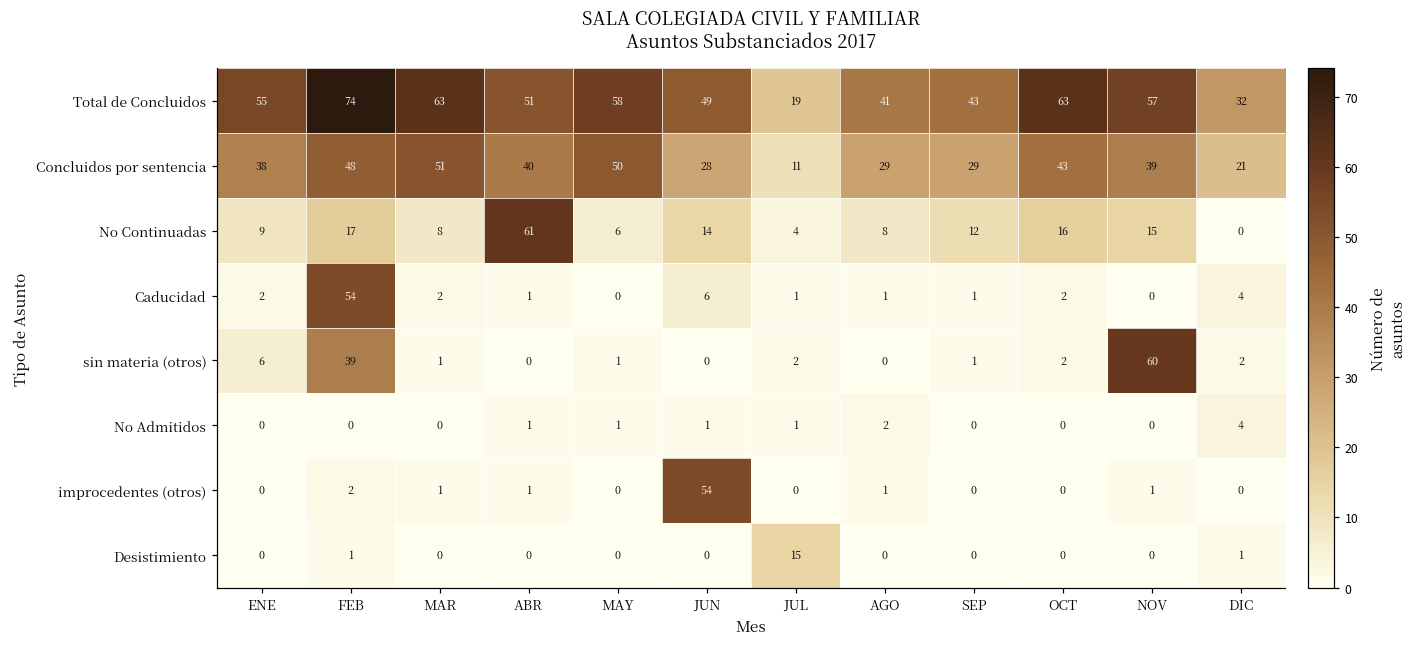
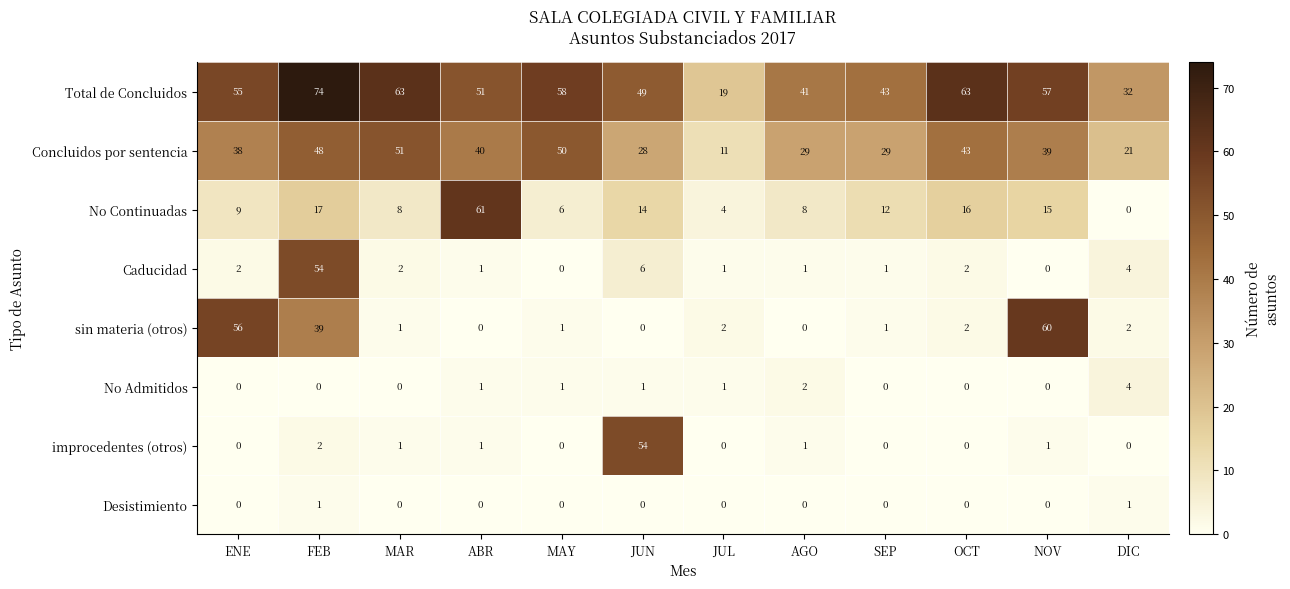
  {
    "Total de Concluidos": {
      "ENE": 55,
      "FEB": 74,
      "MAR": 63,
      "ABR": 51,
      "MAY": 58,
      "JUN": 49,
      "JUL": 19,
      "AGO": 41,
      "SEP": 43,
      "OCT": 63,
      "NOV": 57,
      "DIC": 32
    },
    "Concluidos por sentencia": {
      "ENE": 38,
      "FEB": 48,
      "MAR": 51,
      "ABR": 40,
      "MAY": 50,
      "JUN": 28,
      "JUL": 11,
      "AGO": 29,
      "SEP": 29,
      "OCT": 43,
      "NOV": 39,
      "DIC": 21
    },
    "No Continuadas": {
      "ENE": 9,
      "FEB": 17,
      "MAR": 8,
      "ABR": 61,
      "MAY": 6,
      "JUN": 14,
      "JUL": 4,
      "AGO": 8,
      "SEP": 12,
      "OCT": 16,
      "NOV": 15,
      "DIC": 0
    },
    "Caducidad": {
      "ENE": 2,
      "FEB": 54,
      "MAR": 2,
      "ABR": 1,
      "MAY": 0,
      "JUN": 6,
      "JUL": 1,
      "AGO": 1,
      "SEP": 1,
      "OCT": 2,
      "NOV": 0,
      "DIC": 4
    },
    "sin materia (otros)": {
-     "ENE": 6,
+     "ENE": 56,
      "FEB": 39,
      "MAR": 1,
      "ABR": 0,
      "MAY": 1,
      "JUN": 0,
      "JUL": 2,
      "AGO": 0,
      "SEP": 1,
      "OCT": 2,
      "NOV": 60,
      "DIC": 2
    },
    "No Admitidos": {
      "ENE": 0,
      "FEB": 0,
      "MAR": 0,
      "ABR": 1,
      "MAY": 1,
      "JUN": 1,
      "JUL": 1,
      "AGO": 2,
      "SEP": 0,
      "OCT": 0,
      "NOV": 0,
      "DIC": 4
    },
    "improcedentes (otros)": {
      "ENE": 0,
      "FEB": 2,
      "MAR": 1,
      "ABR": 1,
      "MAY": 0,
      "JUN": 54,
      "JUL": 0,
      "AGO": 1,
      "SEP": 0,
      "OCT": 0,
      "NOV": 1,
      "DIC": 0
    },
    "Desistimiento": {
      "ENE": 0,
      "FEB": 1,
      "MAR": 0,
      "ABR": 0,
      "MAY": 0,
      "JUN": 0,
-     "JUL": 15,
+     "JUL": 0,
      "AGO": 0,
      "SEP": 0,
      "OCT": 0,
      "NOV": 0,
      "DIC": 1
    }
  }
